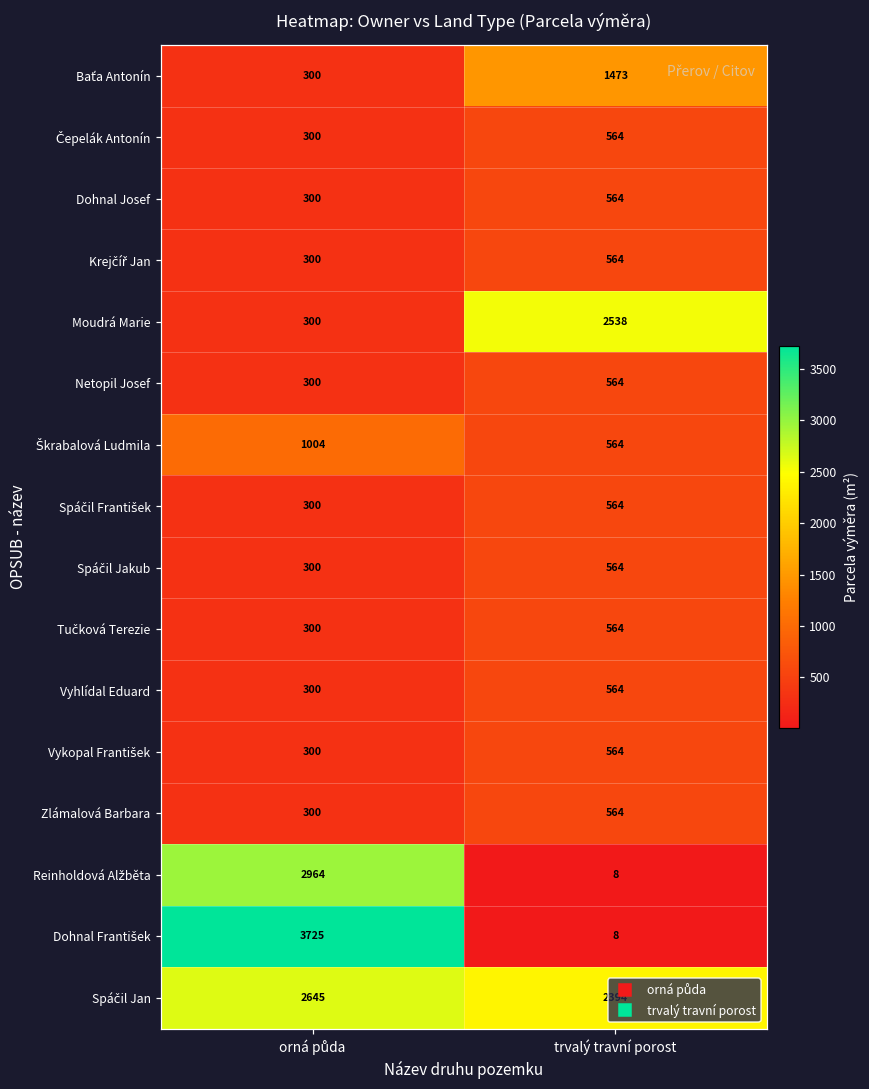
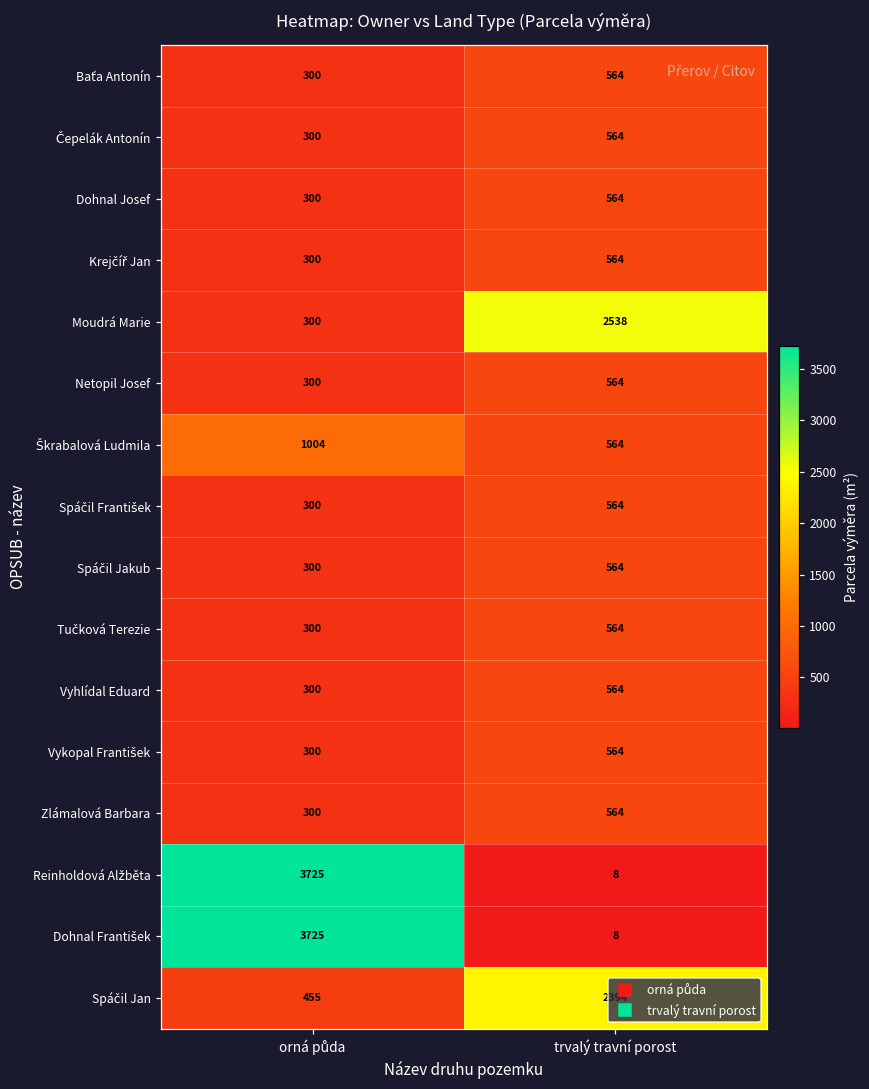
  {
    "Baťa Antonín": {
      "orná půda": 300,
-     "trvalý travní porost": 1473
+     "trvalý travní porost": 564
    },
    "Čepelák Antonín": {
      "orná půda": 300,
      "trvalý travní porost": 564
    },
    "Dohnal Josef": {
      "orná půda": 300,
      "trvalý travní porost": 564
    },
    "Krejčíř Jan": {
      "orná půda": 300,
      "trvalý travní porost": 564
    },
    "Moudrá Marie": {
      "orná půda": 300,
      "trvalý travní porost": 2538
    },
    "Netopil Josef": {
      "orná půda": 300,
      "trvalý travní porost": 564
    },
    "Škrabalová Ludmila": {
      "orná půda": 1004,
      "trvalý travní porost": 564
    },
    "Spáčil František": {
      "orná půda": 300,
      "trvalý travní porost": 564
    },
    "Spáčil Jakub": {
      "orná půda": 300,
      "trvalý travní porost": 564
    },
    "Tučková Terezie": {
      "orná půda": 300,
      "trvalý travní porost": 564
    },
    "Vyhlídal Eduard": {
      "orná půda": 300,
      "trvalý travní porost": 564
    },
    "Vykopal František": {
      "orná půda": 300,
      "trvalý travní porost": 564
    },
    "Zlámalová Barbara": {
      "orná půda": 300,
      "trvalý travní porost": 564
    },
    "Reinholdová Alžběta": {
-     "orná půda": 2964,
+     "orná půda": 3725,
      "trvalý travní porost": 8
    },
    "Dohnal František": {
      "orná půda": 3725,
      "trvalý travní porost": 8
    },
    "Spáčil Jan": {
-     "orná půda": 2645
+     "orná půda": 455
    }
  }
